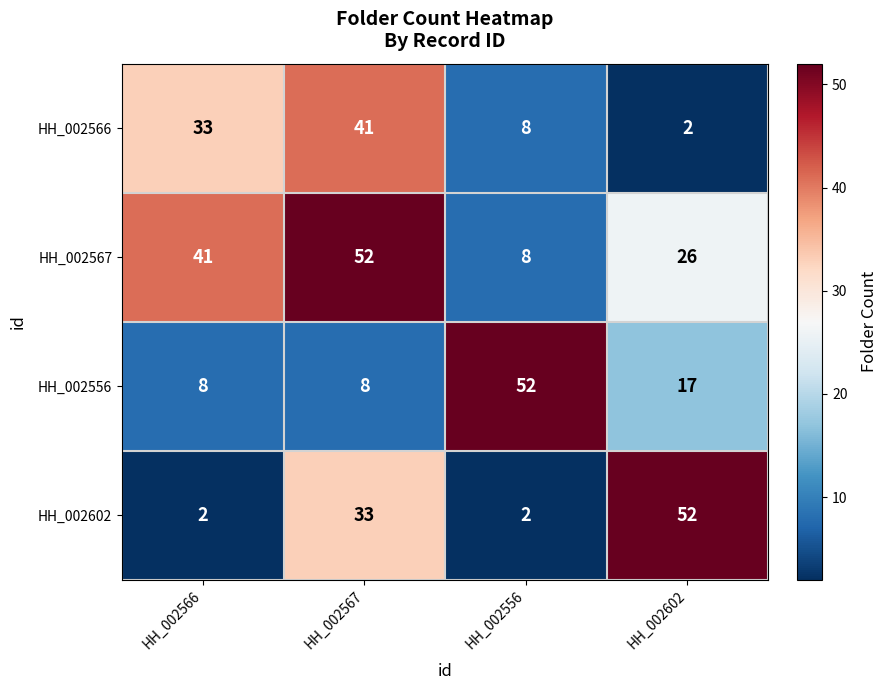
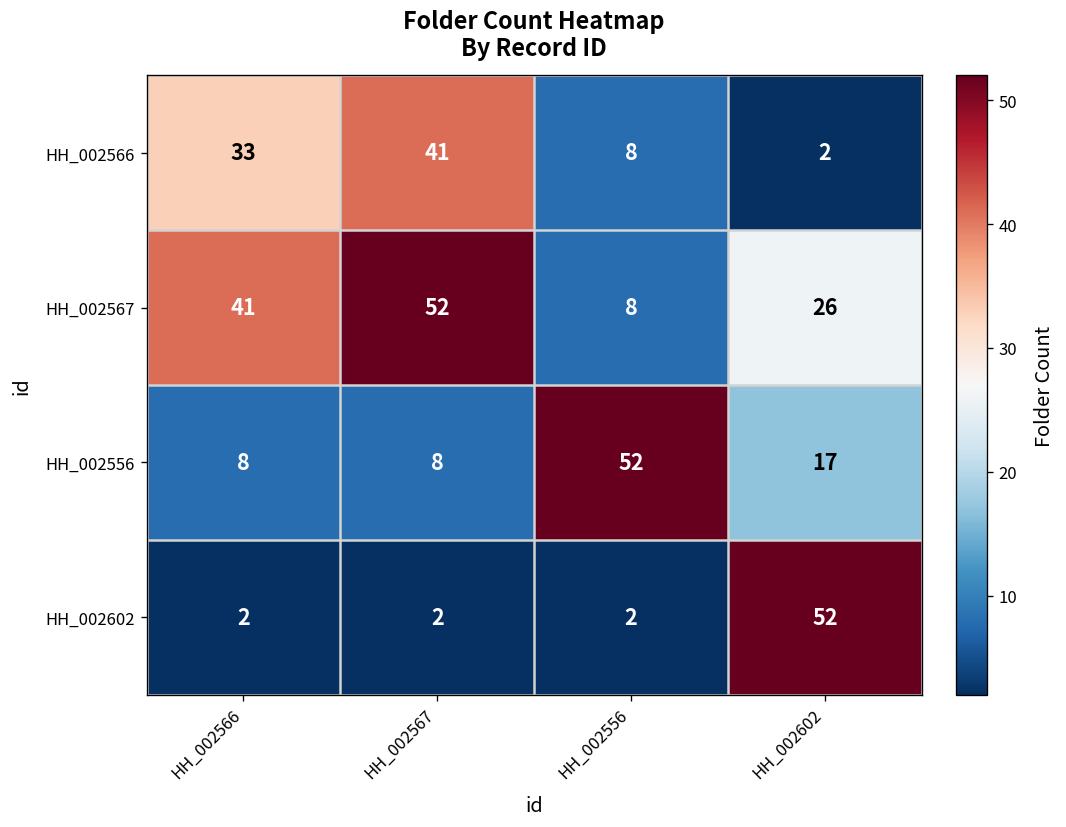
  {
    "HH_002566": {
      "HH_002566": 33,
      "HH_002567": 41,
      "HH_002556": 8,
      "HH_002602": 2
    },
    "HH_002567": {
      "HH_002566": 41,
      "HH_002567": 52,
      "HH_002556": 8,
      "HH_002602": 26
    },
    "HH_002556": {
      "HH_002566": 8,
      "HH_002567": 8,
      "HH_002556": 52,
      "HH_002602": 17
    },
    "HH_002602": {
      "HH_002566": 2,
-     "HH_002567": 33,
+     "HH_002567": 2,
      "HH_002556": 2,
      "HH_002602": 52
    }
  }
